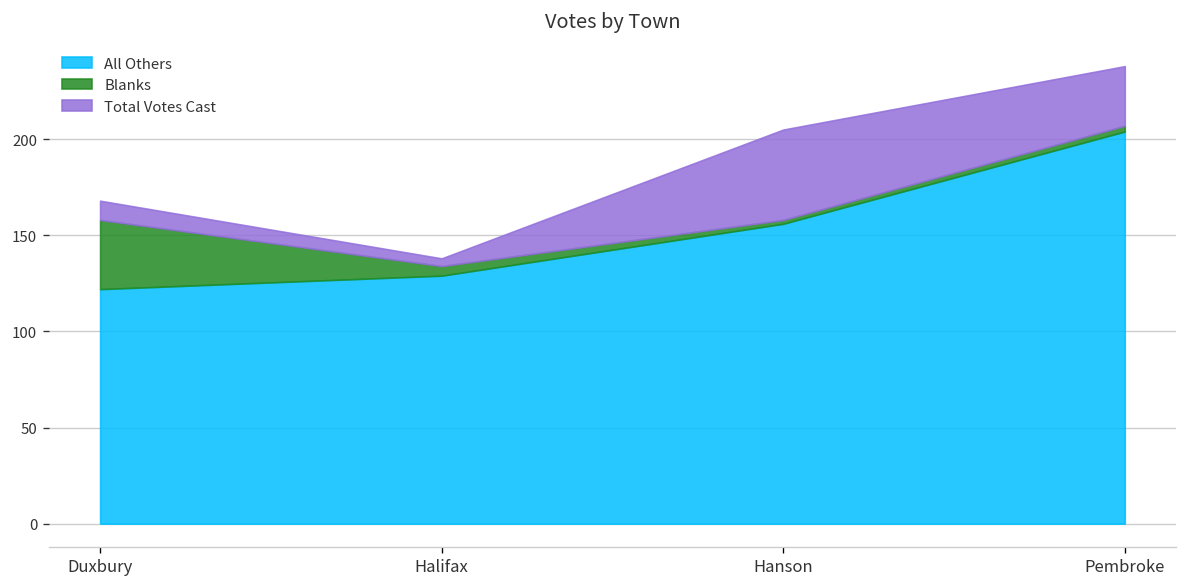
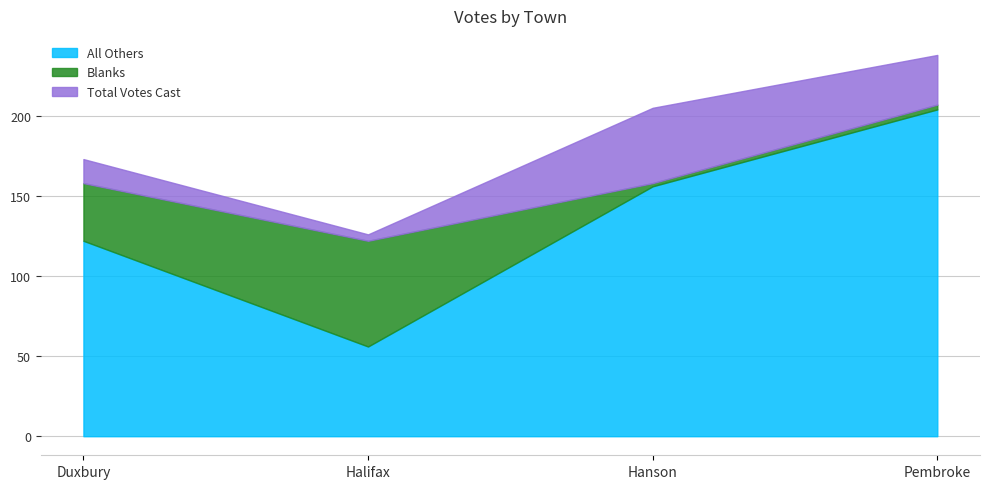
  {
    "All Others": {
      "Duxbury": 122,
-     "Halifax": 129,
+     "Halifax": 56,
      "Hanson": 156,
      "Pembroke": 204
    },
    "Blanks": {
      "Duxbury": 36,
-     "Halifax": 5,
+     "Halifax": 66,
      "Hanson": 2,
      "Pembroke": 3
    },
    "Total Votes Cast": {
-     "Duxbury": 10,
+     "Duxbury": 15,
      "Halifax": 4,
      "Hanson": 47,
      "Pembroke": 31
    }
  }
